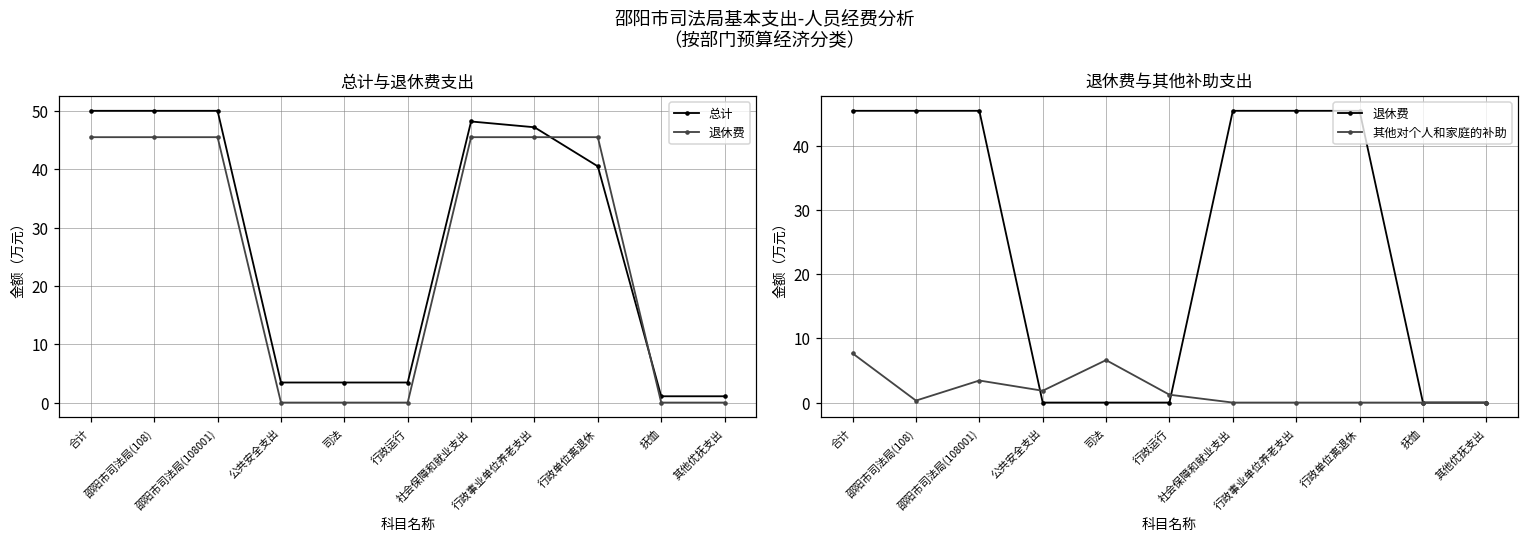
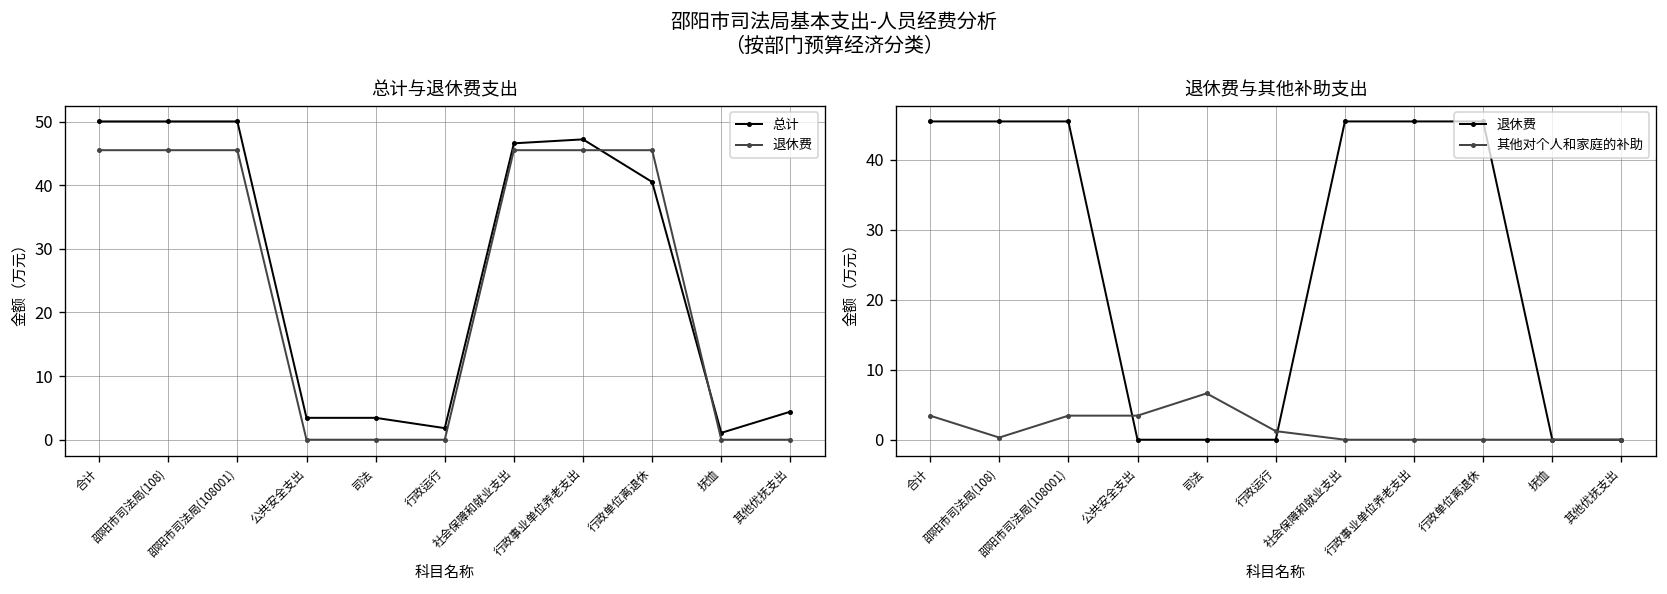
  {
    "总计与退休费支出": {
      "总计": {
        "合计": 50,
        "邵阳市司法局(108)": 50,
        "邵阳市司法局(108001)": 50,
        "公共安全支出": 3,
        "司法": 3,
-       "行政运行": 3,
-       "社会保障和就业支出": 48,
+       "行政运行": 2,
+       "社会保障和就业支出": 47,
        "行政事业单位养老支出": 47,
        "行政单位离退休": 41,
        "抚恤": 1,
-       "其他优抚支出": 1
+       "其他优抚支出": 4
      }
    },
    "退休费与其他补助支出": {
      "退休费": {
        "合计": 46,
        "邵阳市司法局(108)": 46,
        "邵阳市司法局(108001)": 46,
        "公共安全支出": 0,
        "司法": 0,
        "行政运行": 0,
        "社会保障和就业支出": 46,
        "行政事业单位养老支出": 46
      },
      "其他对个人和家庭的补助": {
-       "合计": 8,
+       "合计": 3,
        "邵阳市司法局(108)": 0,
        "邵阳市司法局(108001)": 3,
-       "公共安全支出": 2,
+       "公共安全支出": 3,
        "司法": 7,
        "行政运行": 1,
        "社会保障和就业支出": 0,
        "行政事业单位养老支出": 0,
        "行政单位离退休": 0
      }
    }
  }
